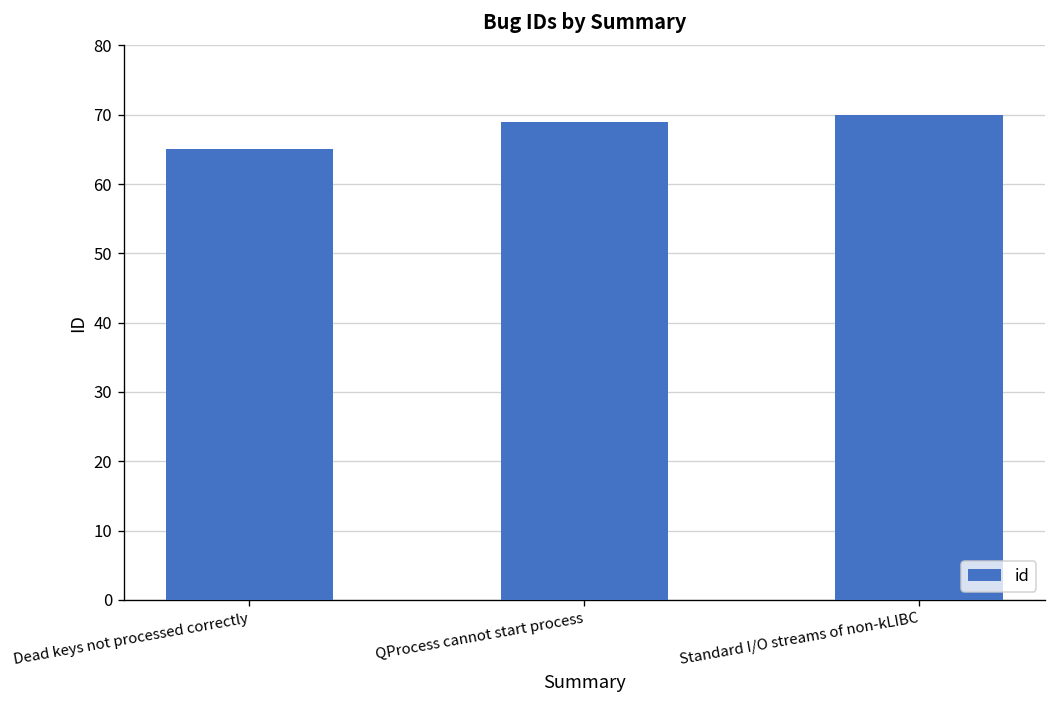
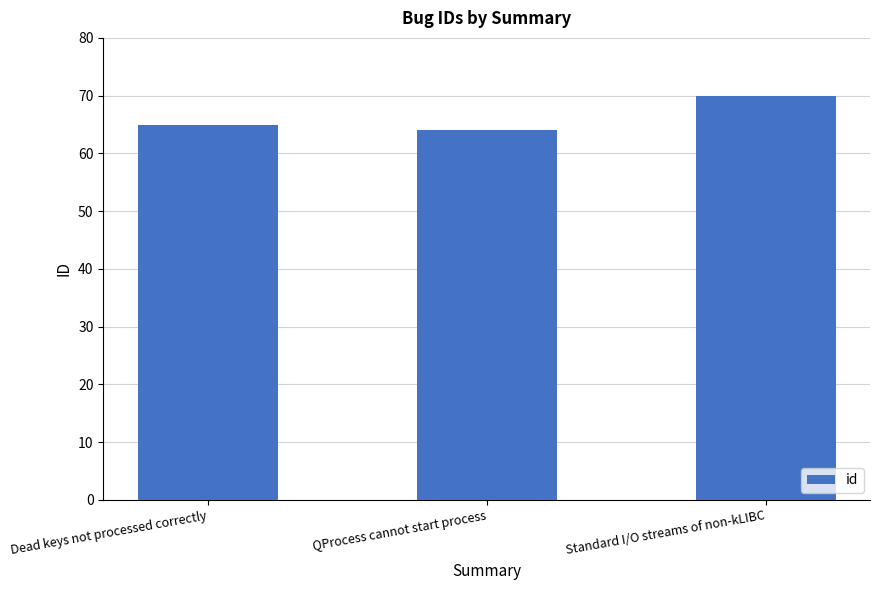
  {
    "Dead keys not processed correctly": 65,
-   "QProcess cannot start process": 69,
+   "QProcess cannot start process": 64,
    "Standard I/O streams of non-kLIBC": 70
  }
